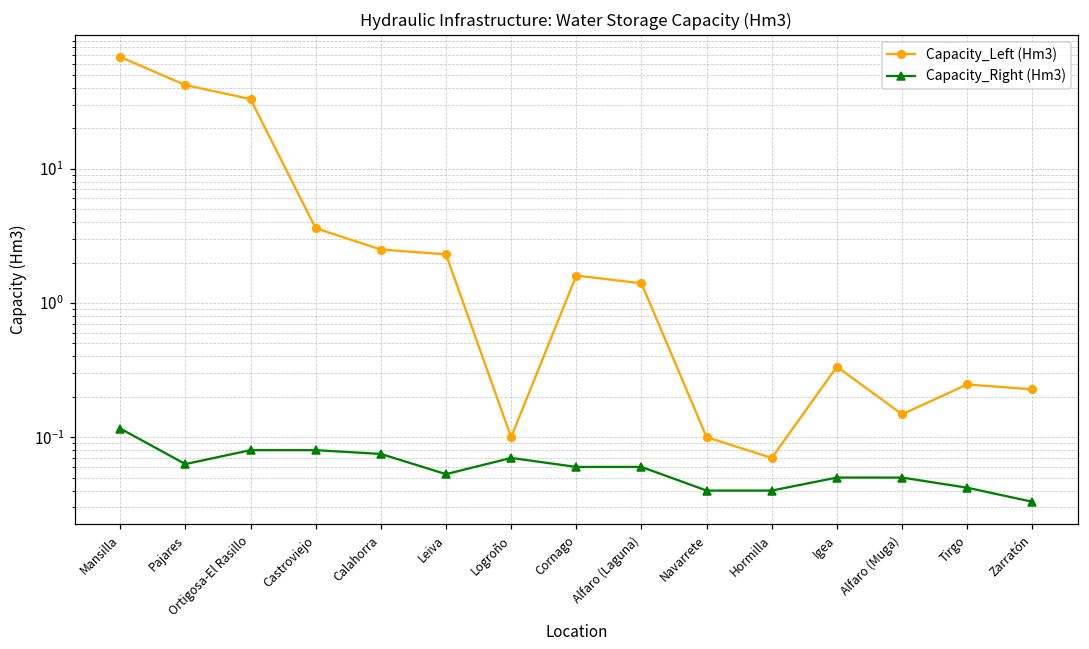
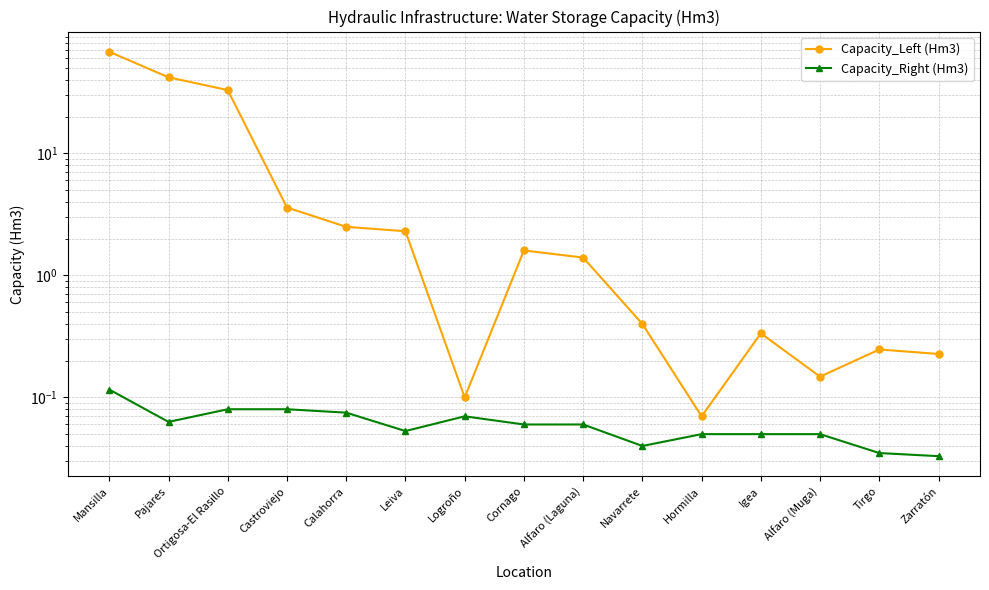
  {
    "Capacity_Left (Hm3)": {
      "Mansilla": 70,
      "Pajares": 42,
      "Ortigosa-El Rasillo": 33,
      "Castroviejo": 3.6,
      "Calahorra": 2.5,
      "Leiva": 2.3,
      "Logroño": 0.1,
      "Cornago": 1.6,
      "Alfaro (Laguna)": 1.4,
-     "Navarrete": 0.1,
+     "Navarrete": 0.4,
      "Hormilla": 0.07,
      "Igea": 0.34,
      "Alfaro (Muga)": 0.15,
      "Tirgo": 0.25,
      "Zarratón": 0.23
    },
    "Capacity_Right (Hm3)": {
      "Mansilla": 0.12,
      "Pajares": 0.06,
      "Ortigosa-El Rasillo": 0.08,
      "Castroviejo": 0.08,
      "Calahorra": 0.08,
      "Leiva": 0.05,
      "Logroño": 0.07,
      "Cornago": 0.06,
      "Alfaro (Laguna)": 0.06,
      "Navarrete": 0.040,
-     "Hormilla": 0.04,
+     "Hormilla": 0.05,
      "Igea": 0.050,
      "Alfaro (Muga)": 0.050,
-     "Tirgo": 0.042,
+     "Tirgo": 0.035,
      "Zarratón": 0.033
    }
  }
